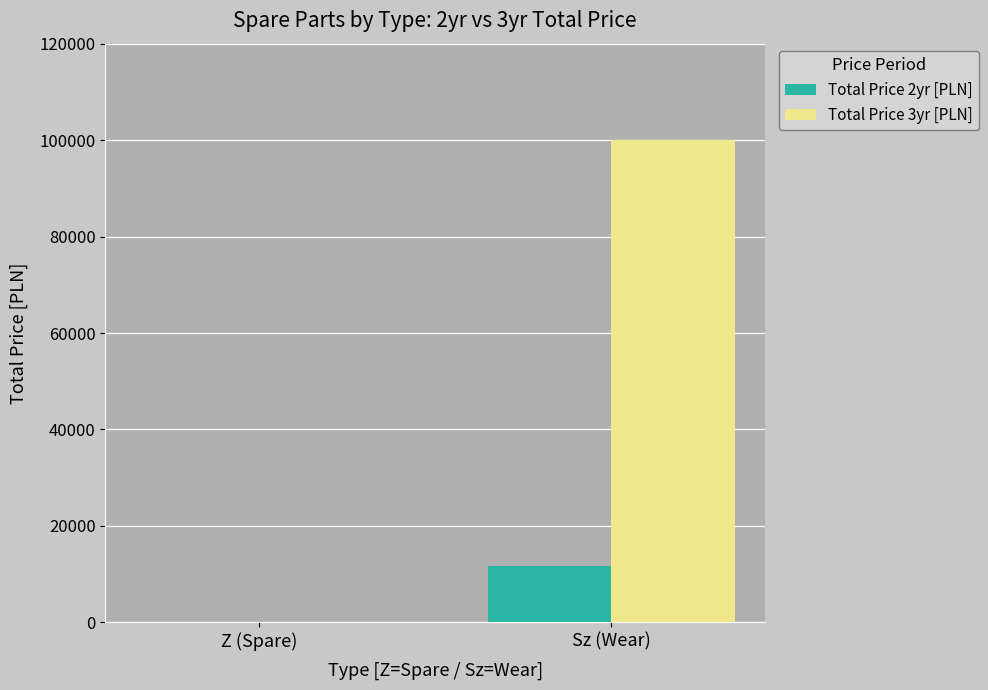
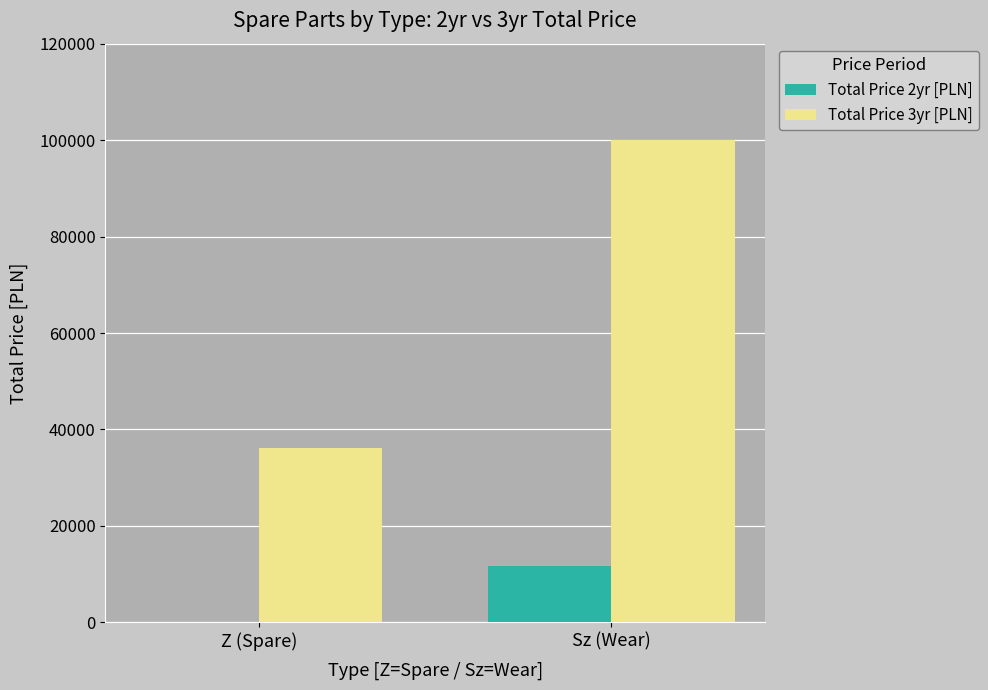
  {
    "Total Price 2yr [PLN]": {
      "Z (Spare)": 0,
      "Sz (Wear)": 12000
    },
    "Total Price 3yr [PLN]": {
-     "Z (Spare)": 0,
+     "Z (Spare)": 36000,
      "Sz (Wear)": 100000
    }
  }
